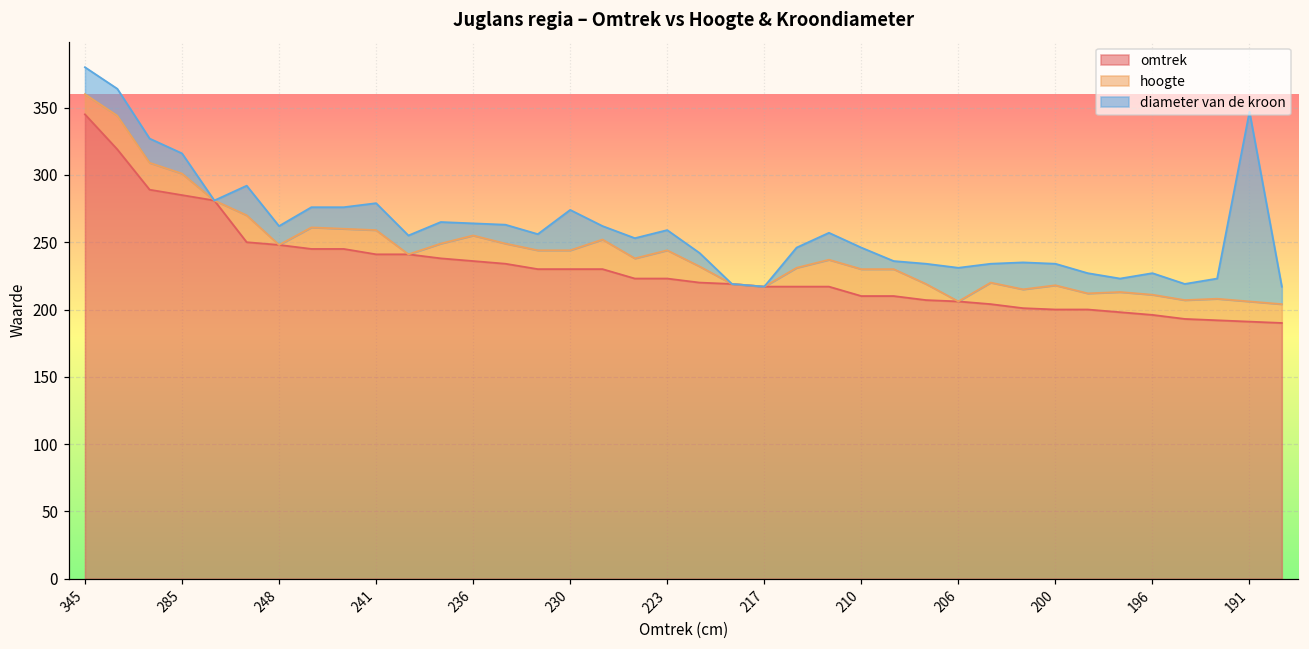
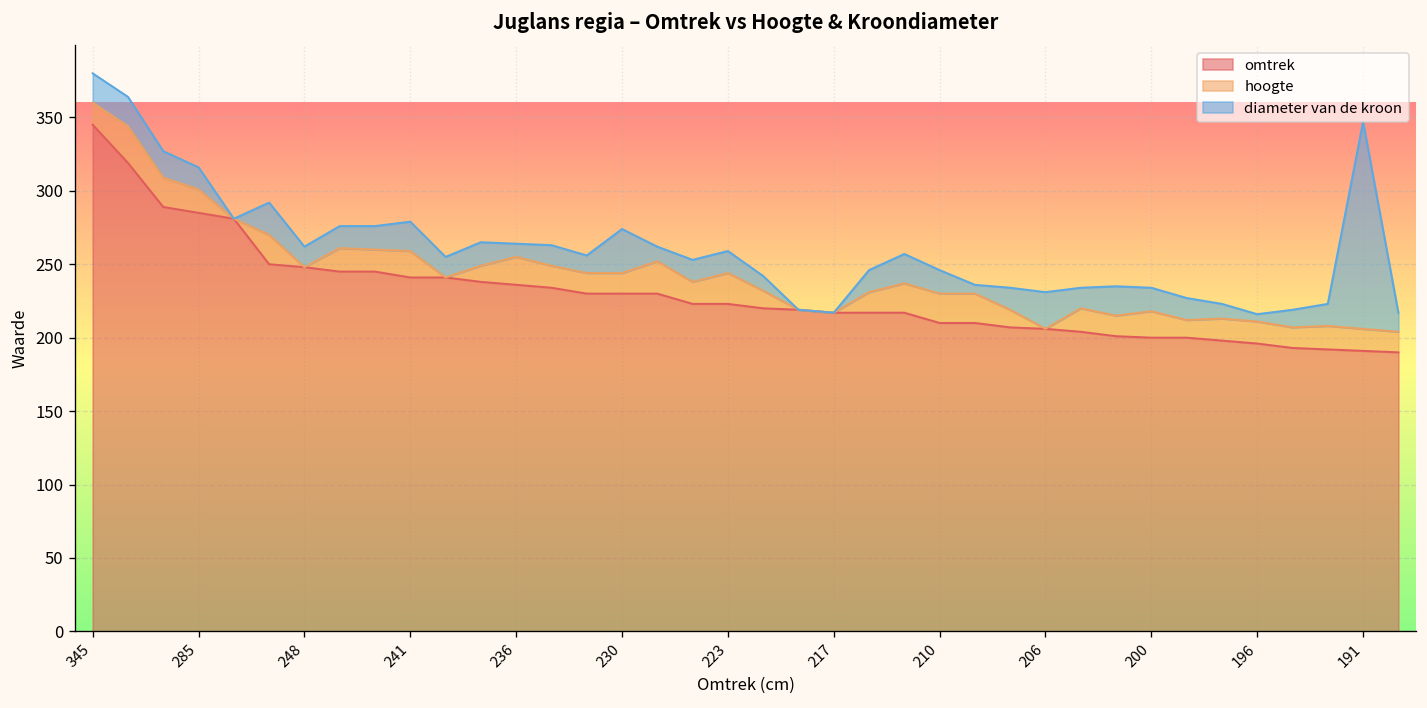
  {
    "diameter van de kroon": {
      "345": 20,
      "285": 15,
      "248": 14,
      "241": 20,
      "236": 9,
      "230": 30,
      "223": 15,
      "210": 16,
      "206": 25,
      "200": 16,
-     "196": 16
+     "196": 5
    }
  }
